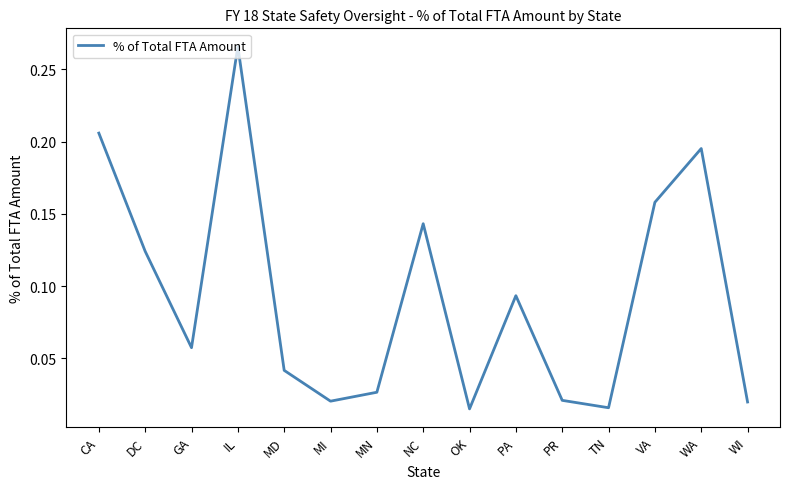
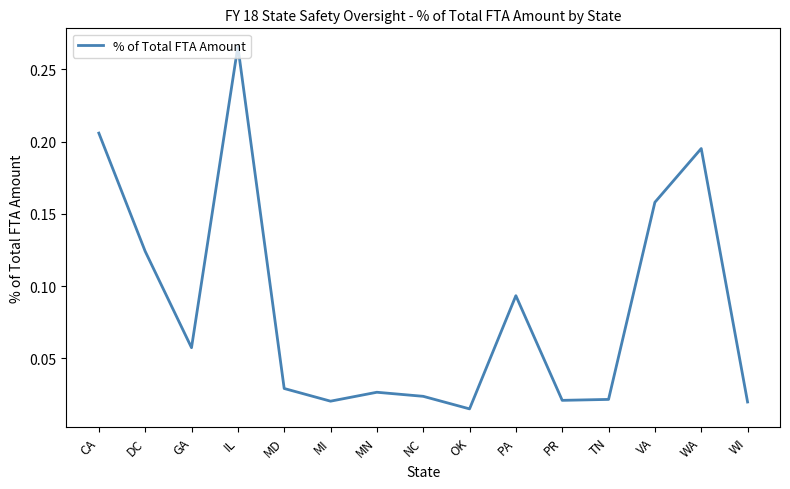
  {
    "CA": 0.206,
    "DC": 0.124,
    "GA": 0.057,
-   "MD": 0.042,
+   "MD": 0.029,
    "MI": 0.020,
    "MN": 0.027,
-   "NC": 0.143,
+   "NC": 0.024,
    "OK": 0.015,
    "PA": 0.093,
    "PR": 0.021,
-   "TN": 0.016,
+   "TN": 0.022,
    "VA": 0.158,
    "WA": 0.195,
    "WI": 0.020
  }
